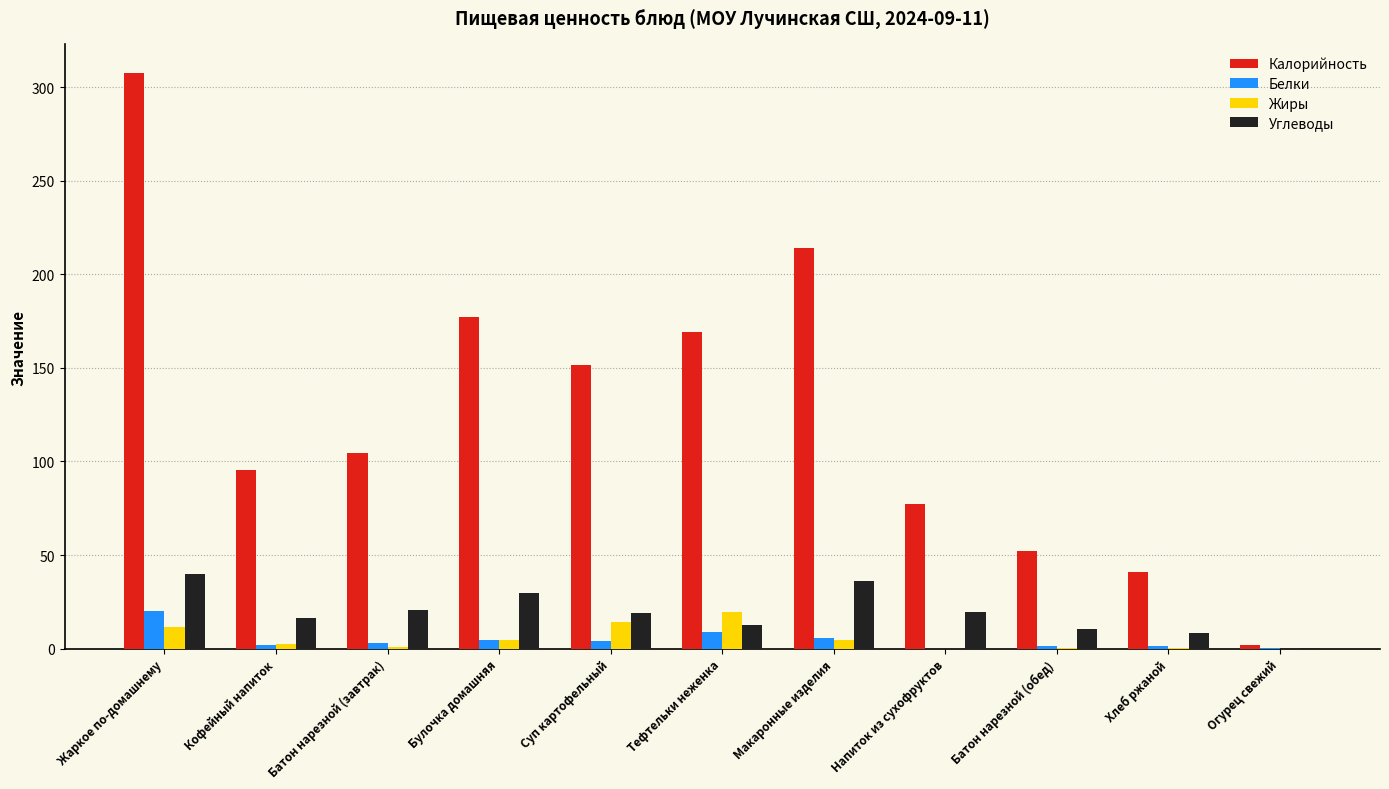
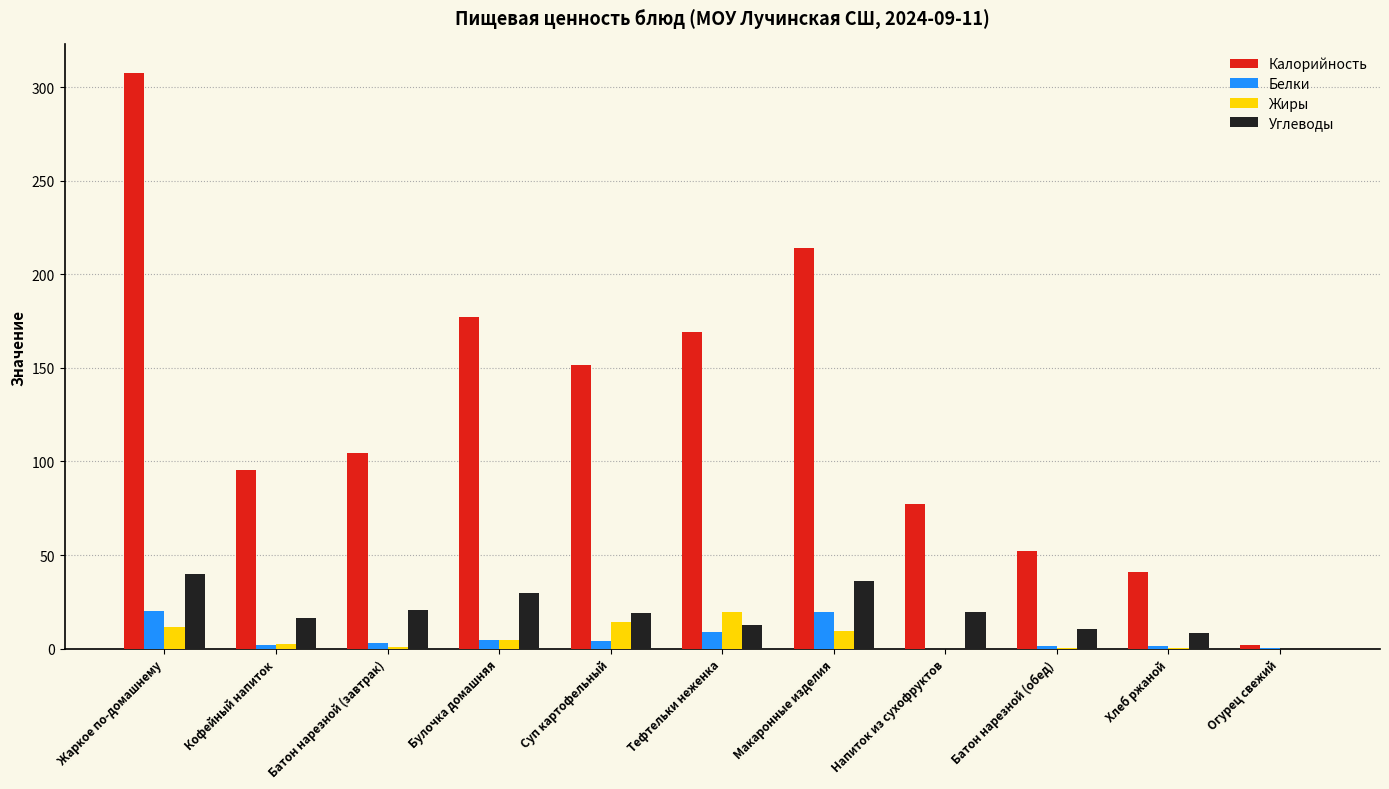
  {
    "Калорийность": {
      "Жаркое по-домашнему": 307,
      "Кофейный напиток": 95,
      "Батон нарезной (завтрак)": 105,
      "Булочка домашняя": 177,
      "Суп картофельный": 152,
      "Тефтельки неженка": 169,
      "Макаронные изделия": 214,
      "Напиток из сухофруктов": 77,
      "Батон нарезной (обед)": 52,
      "Хлеб ржаной": 41,
      "Огурец свежий": 2
    },
    "Белки": {
      "Жаркое по-домашнему": 20,
      "Кофейный напиток": 2,
      "Батон нарезной (завтрак)": 3,
      "Булочка домашняя": 4,
      "Суп картофельный": 4,
      "Тефтельки неженка": 9,
-     "Макаронные изделия": 6,
+     "Макаронные изделия": 20,
      "Напиток из сухофруктов": 0,
      "Батон нарезной (обед)": 2
    },
    "Жиры": {
      "Жаркое по-домашнему": 11,
      "Кофейный напиток": 2,
      "Булочка домашняя": 5,
      "Суп картофельный": 14,
      "Тефтельки неженка": 20,
-     "Макаронные изделия": 5,
+     "Макаронные изделия": 10,
      "Напиток из сухофруктов": 0
    },
    "Углеводы": {
      "Жаркое по-домашнему": 40,
      "Кофейный напиток": 16,
      "Батон нарезной (завтрак)": 21,
      "Булочка домашняя": 30,
      "Суп картофельный": 19,
      "Тефтельки неженка": 13,
      "Макаронные изделия": 36,
      "Напиток из сухофруктов": 19,
      "Батон нарезной (обед)": 10,
      "Хлеб ржаной": 8
    }
  }
